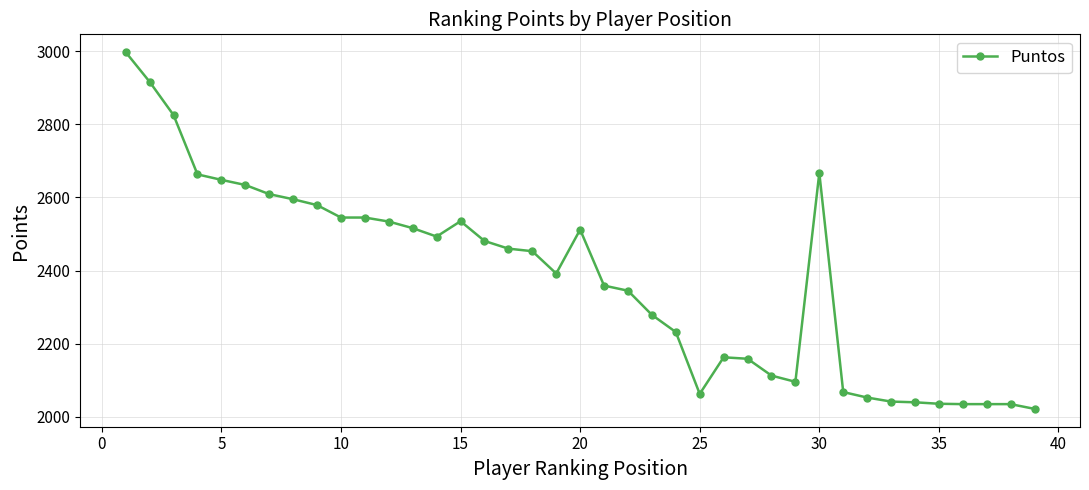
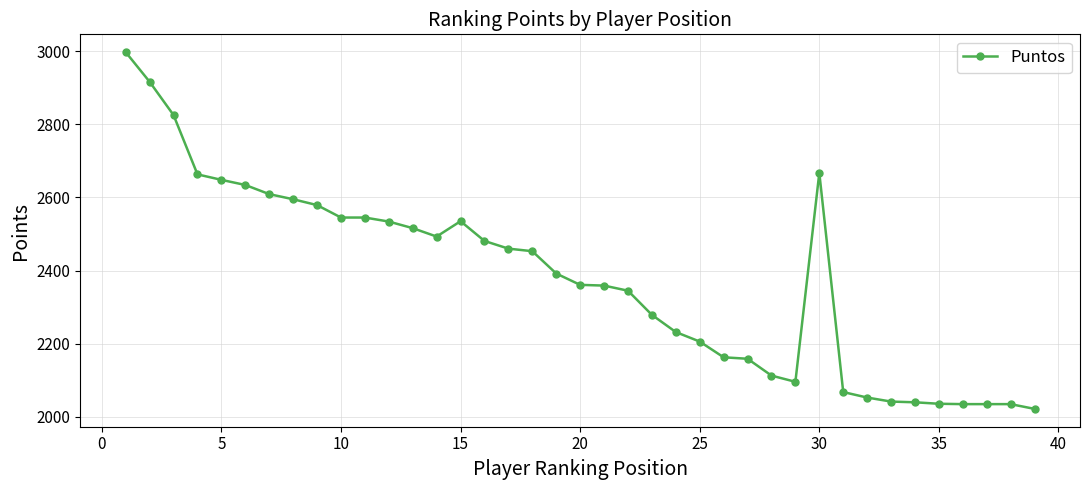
  {
    "5": 2650,
    "10": 2550,
    "15": 2540,
-   "20": 2510,
-   "25": 2060,
+   "20": 2360,
+   "25": 2210,
    "30": 2670,
    "35": 2040
  }
